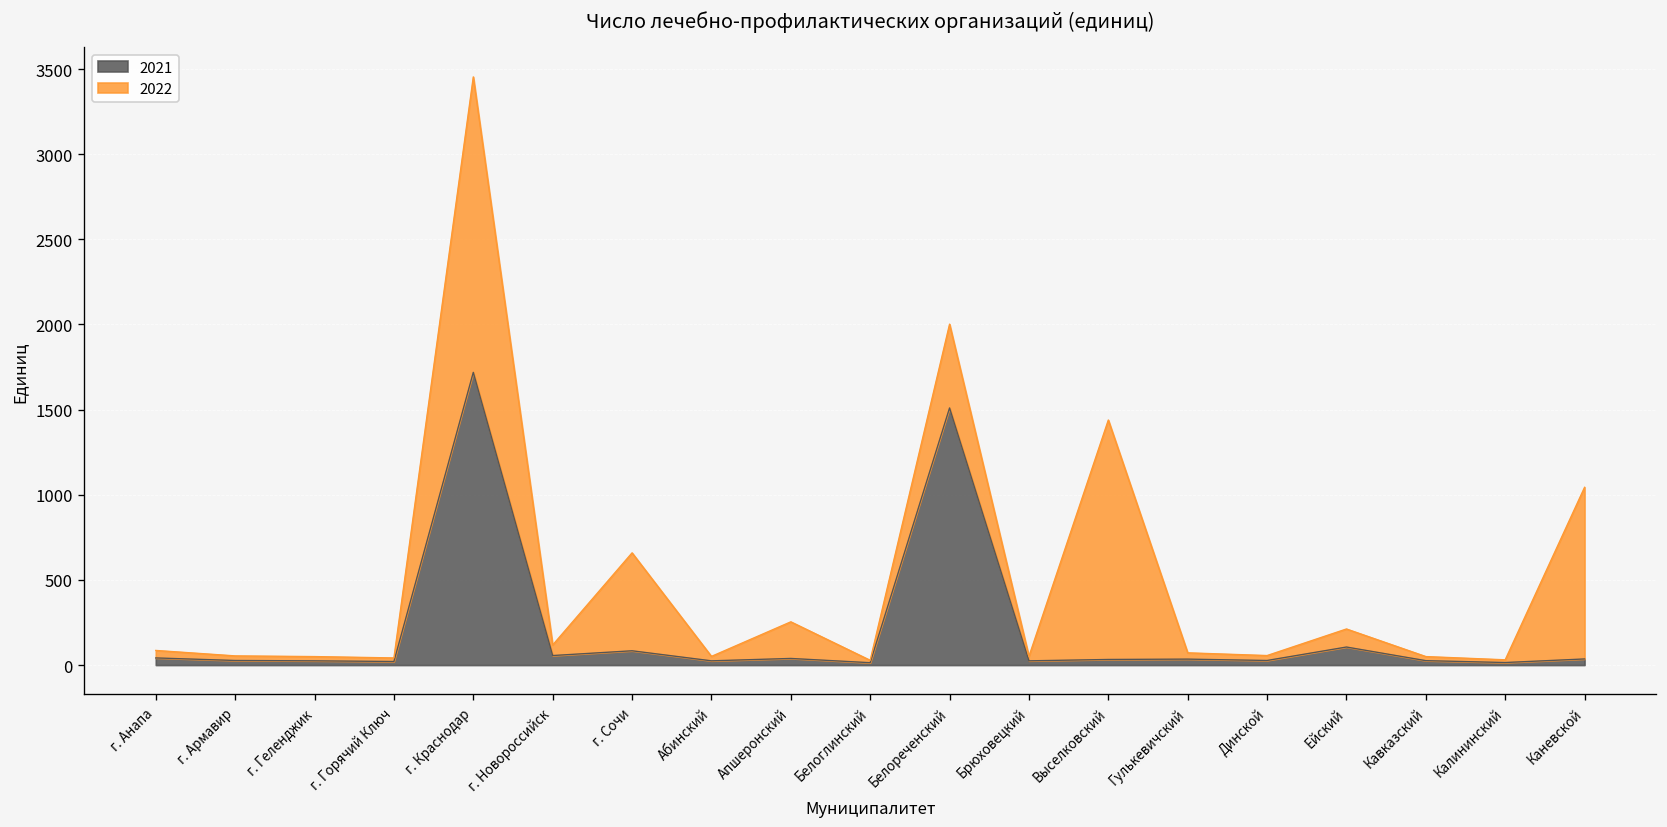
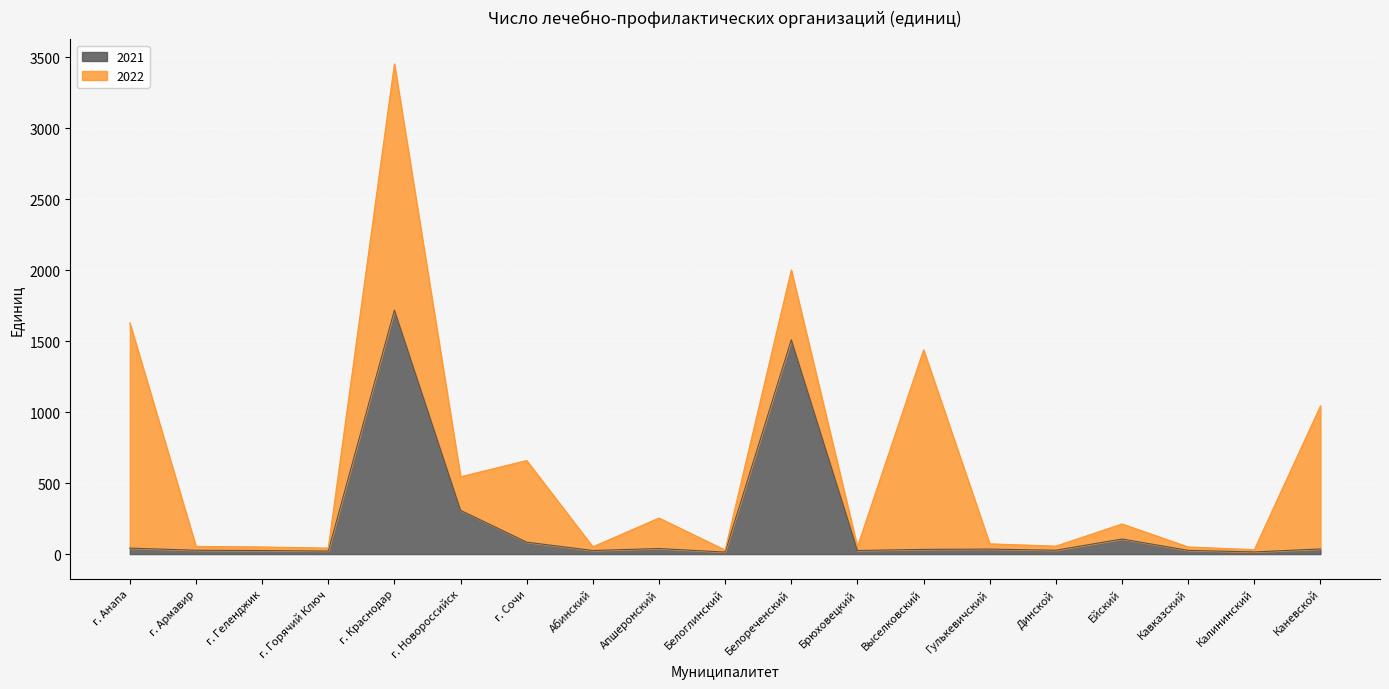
  {
    "2021": {
      "г. Анапа": 40,
      "г. Армавир": 30,
      "г. Геленджик": 30,
      "г. Горячий Ключ": 20,
      "г. Краснодар": 1720,
-     "г. Новороссийск": 60,
+     "г. Новороссийск": 310,
      "г. Сочи": 80,
      "Абинский": 30,
      "Апшеронский": 40,
      "Белореченский": 1510,
      "Брюховецкий": 30,
      "Выселковский": 30,
      "Гулькевичский": 40,
      "Динской": 30,
      "Ейский": 110,
      "Кавказский": 30,
      "Каневской": 40
    },
    "2022": {
-     "г. Анапа": 40,
+     "г. Анапа": 1590,
      "г. Армавир": 30,
      "г. Геленджик": 30,
      "г. Горячий Ключ": 20,
      "г. Краснодар": 1740,
-     "г. Новороссийск": 60,
+     "г. Новороссийск": 240,
      "г. Сочи": 580,
      "Абинский": 30,
      "Апшеронский": 220,
      "Белореченский": 490,
      "Брюховецкий": 30,
      "Выселковский": 1410,
      "Гулькевичский": 40,
      "Динской": 30,
      "Ейский": 110,
      "Кавказский": 20,
      "Каневской": 1010
    }
  }
